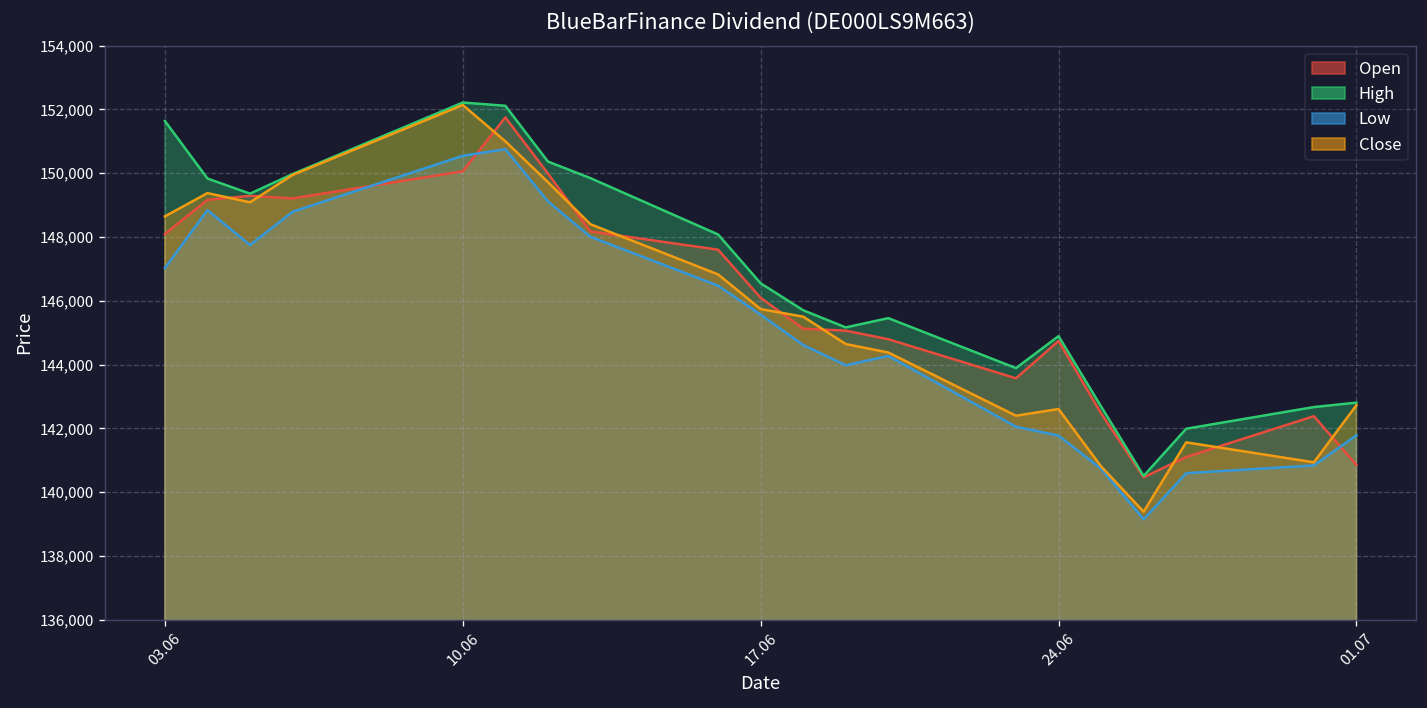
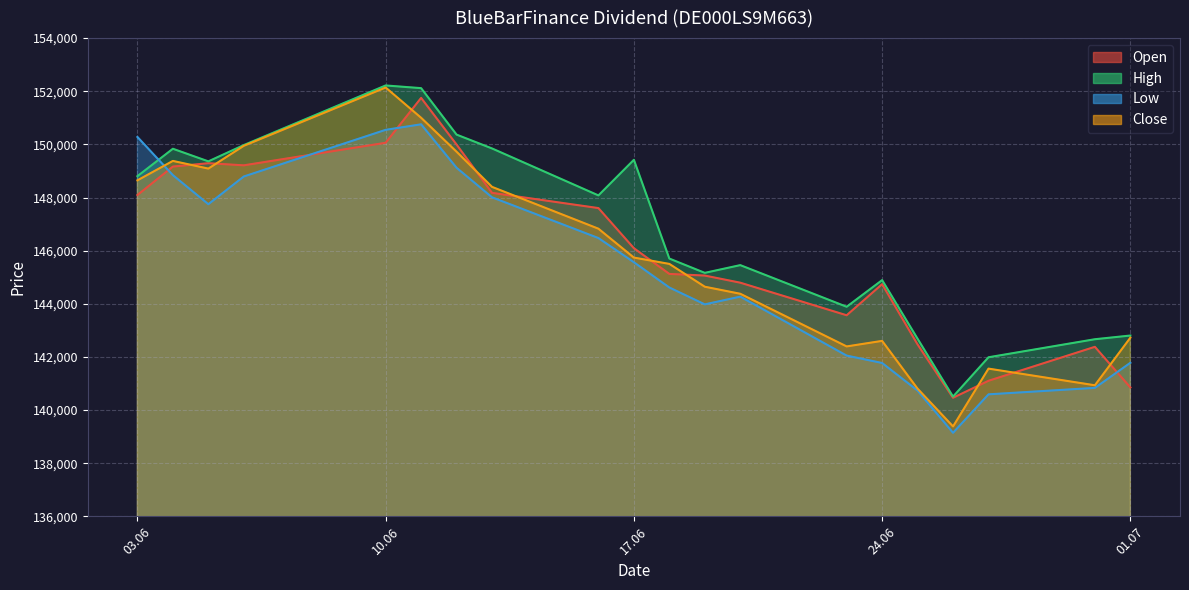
  {
    "High": {
-     "03.06": "151,600",
-     "17.06": "146,500",
+     "03.06": "148,800",
+     "17.06": "149,400",
      "24.06": "144,900"
    },
    "Low": {
-     "03.06": "147,000",
+     "03.06": "150,300",
      "10.06": "150,500",
      "17.06": "145,600",
      "24.06": "141,800",
      "01.07": "141,800"
    }
  }
